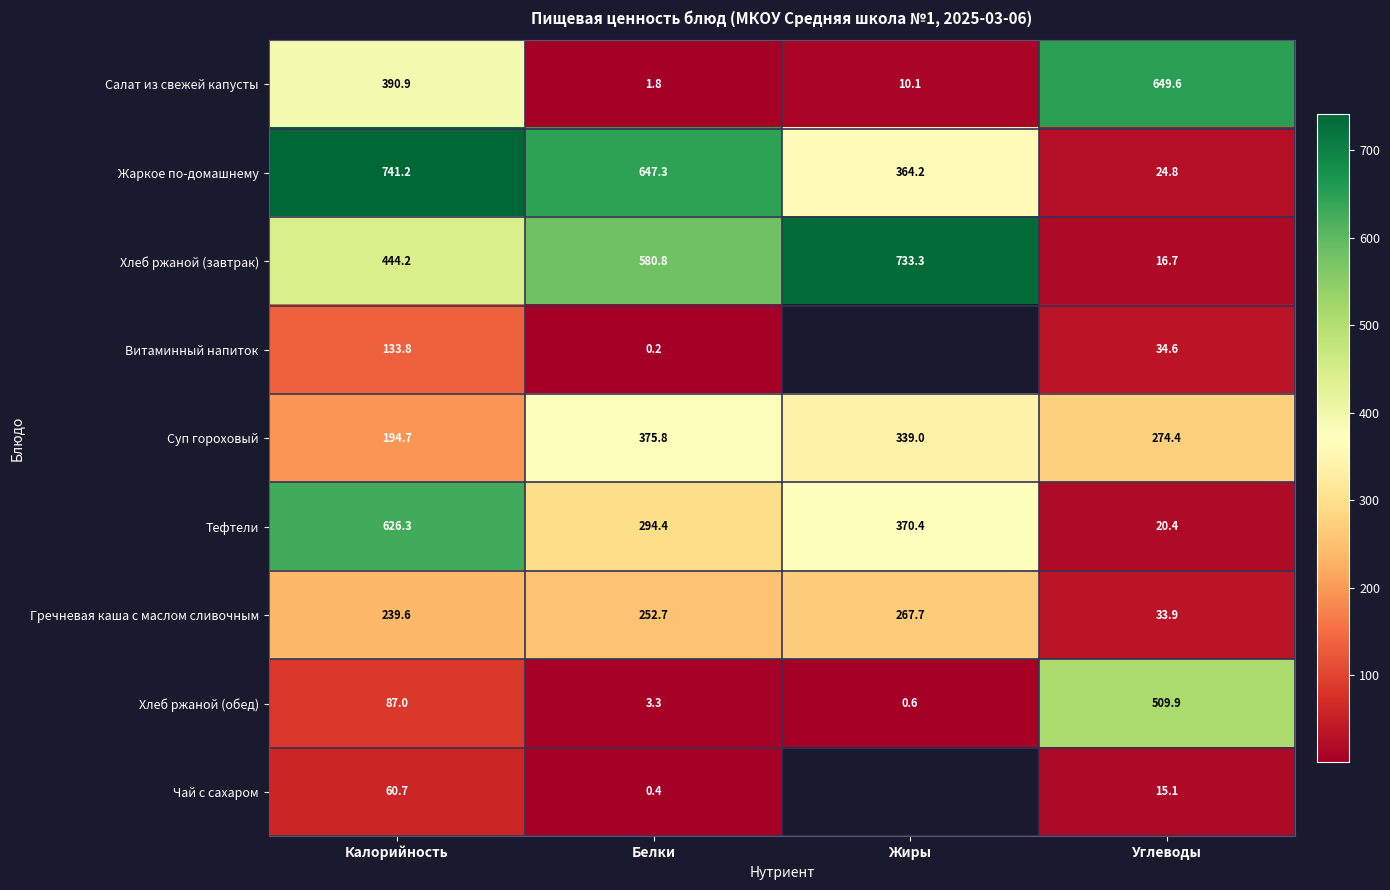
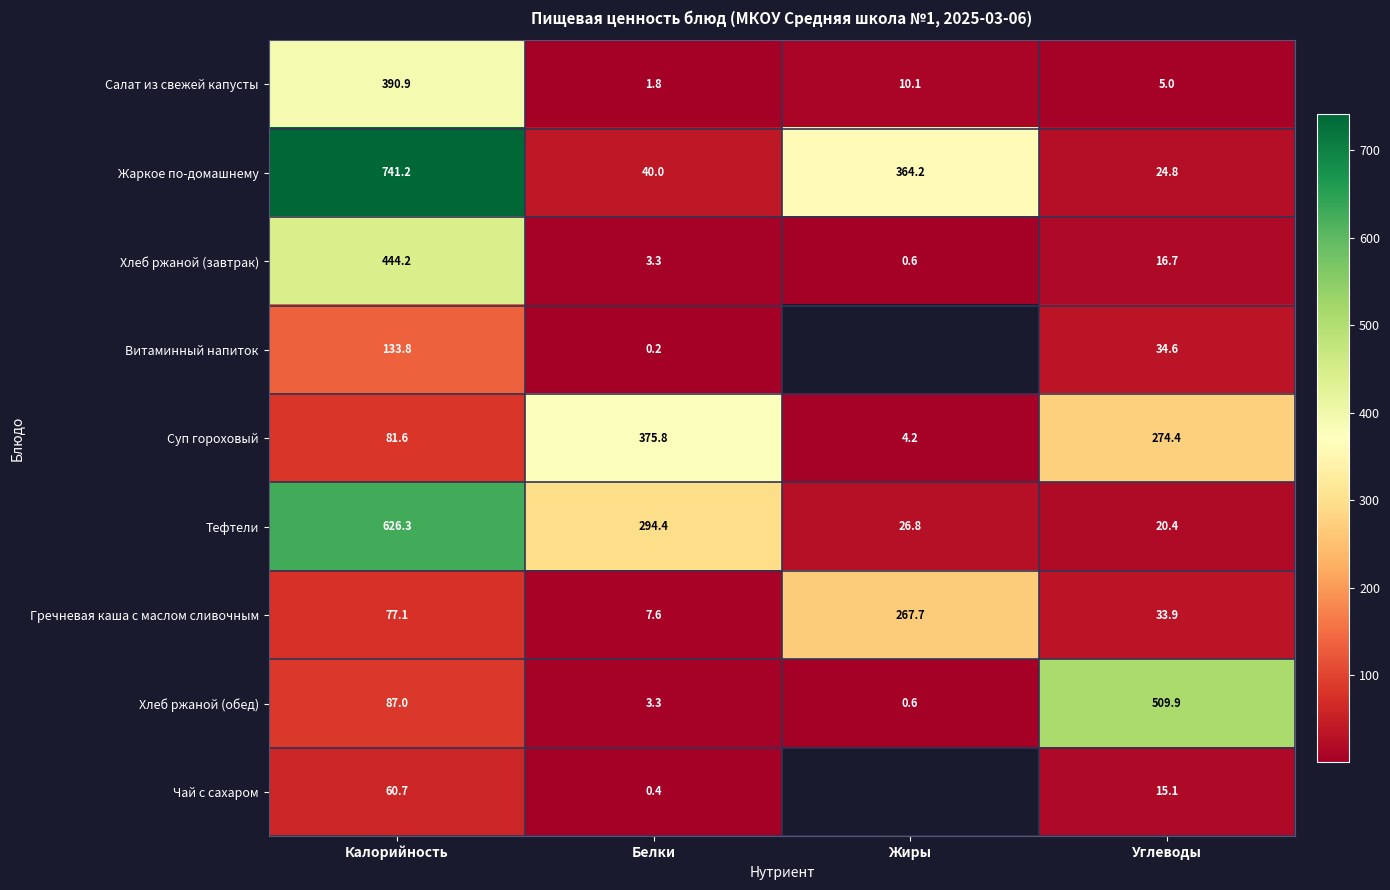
  {
    "Салат из свежей капусты": {
      "Калорийность": 390.9,
      "Белки": 1.8,
      "Жиры": 10.1,
-     "Углеводы": 649.6
+     "Углеводы": 5.0
    },
    "Жаркое по-домашнему": {
      "Калорийность": 741.2,
-     "Белки": 647.3,
+     "Белки": 40.0,
      "Жиры": 364.2,
      "Углеводы": 24.8
    },
    "Хлеб ржаной (завтрак)": {
      "Калорийность": 444.2,
-     "Белки": 580.8,
-     "Жиры": 733.3,
+     "Белки": 3.3,
+     "Жиры": 0.6,
      "Углеводы": 16.7
    },
    "Витаминный напиток": {
      "Калорийность": 133.8,
      "Белки": 0.2,
      "Углеводы": 34.6
    },
    "Суп гороховый": {
-     "Калорийность": 194.7,
+     "Калорийность": 81.6,
      "Белки": 375.8,
-     "Жиры": 339.0,
+     "Жиры": 4.2,
      "Углеводы": 274.4
    },
    "Тефтели": {
      "Калорийность": 626.3,
      "Белки": 294.4,
-     "Жиры": 370.4,
+     "Жиры": 26.8,
      "Углеводы": 20.4
    },
    "Гречневая каша с маслом сливочным": {
-     "Калорийность": 239.6,
-     "Белки": 252.7,
+     "Калорийность": 77.1,
+     "Белки": 7.6,
      "Жиры": 267.7,
      "Углеводы": 33.9
    },
    "Хлеб ржаной (обед)": {
      "Калорийность": 87.0,
      "Белки": 3.3,
      "Жиры": 0.6,
      "Углеводы": 509.9
    },
    "Чай с сахаром": {
      "Калорийность": 60.7,
      "Белки": 0.4,
      "Углеводы": 15.1
    }
  }
